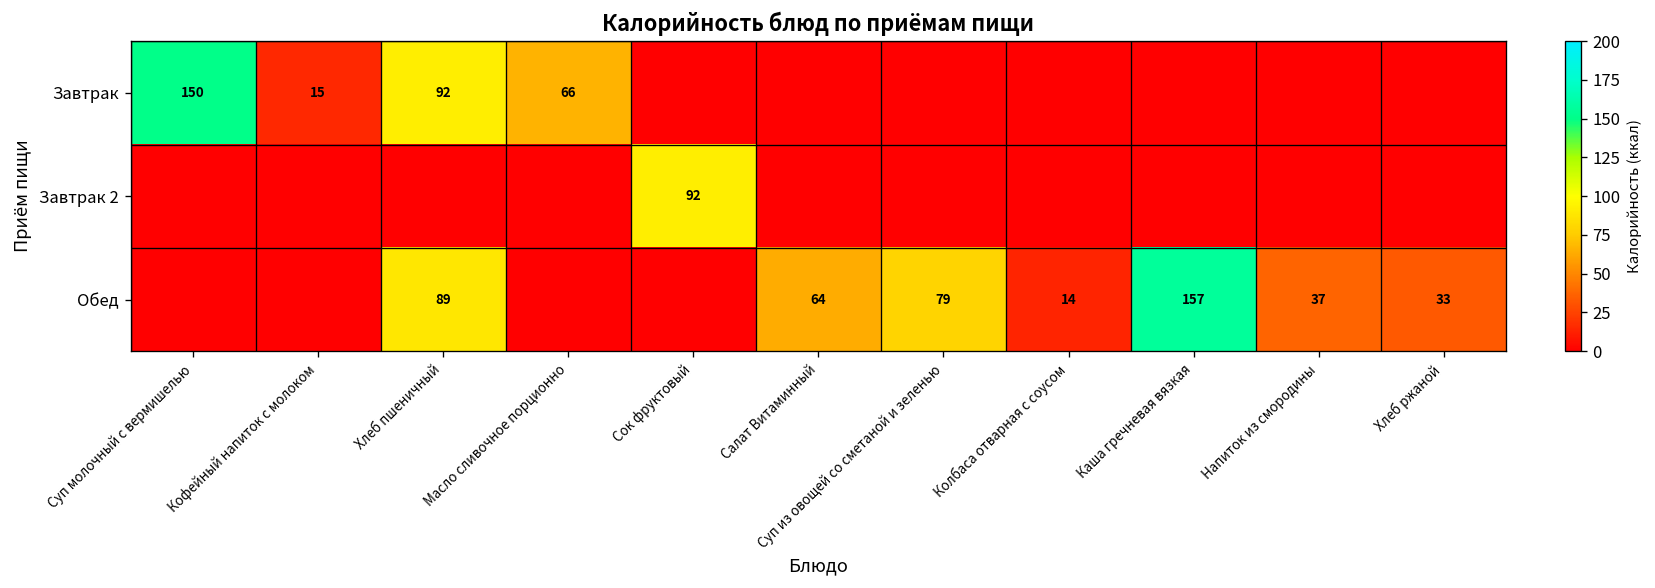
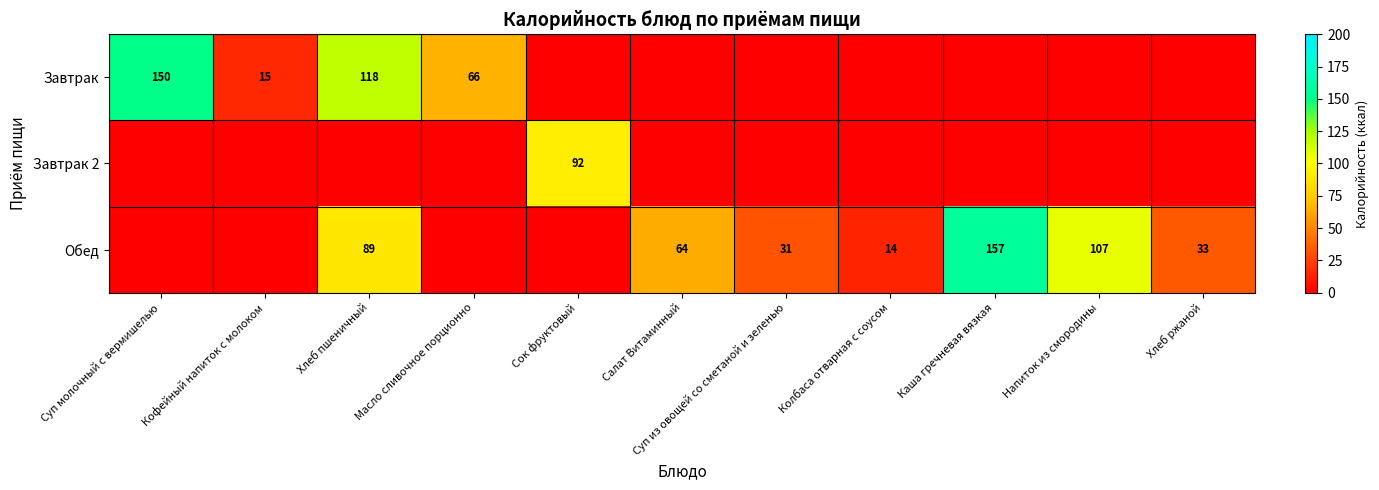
  {
    "Завтрак": {
      "Суп молочный с вермишелью": 150,
      "Кофейный напиток с молоком": 15,
-     "Хлеб пшеничный": 92,
+     "Хлеб пшеничный": 118,
      "Масло сливочное порционно": 66
    },
    "Завтрак 2": {
      "Сок фруктовый": 92
    },
    "Обед": {
      "Хлеб пшеничный": 89,
      "Салат Витаминный": 64,
-     "Суп из овощей со сметаной и зеленью": 79,
+     "Суп из овощей со сметаной и зеленью": 31,
      "Колбаса отварная с соусом": 14,
      "Каша гречневая вязкая": 157,
-     "Напиток из смородины": 37,
+     "Напиток из смородины": 107,
      "Хлеб ржаной": 33
    }
  }
